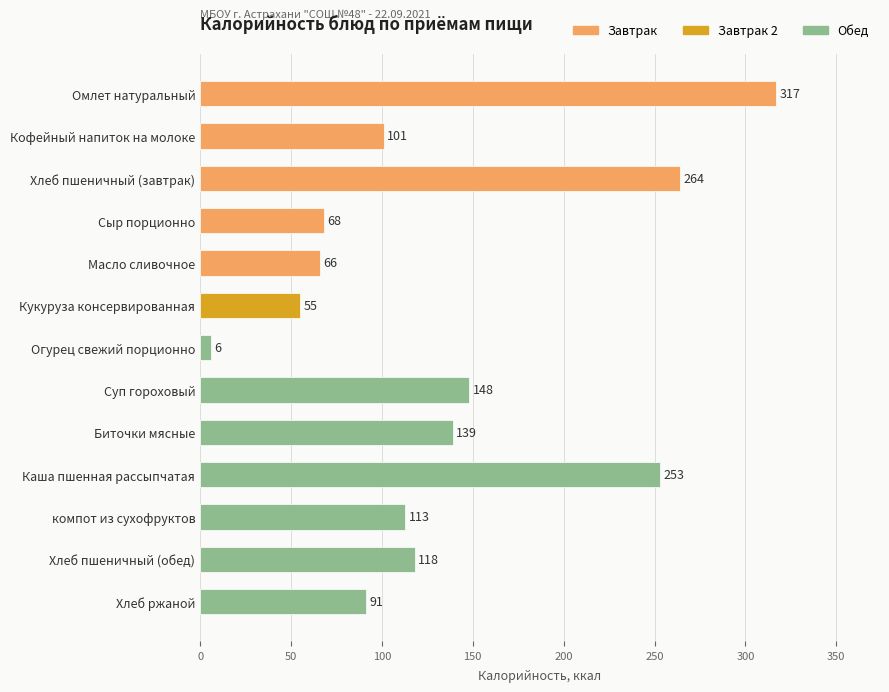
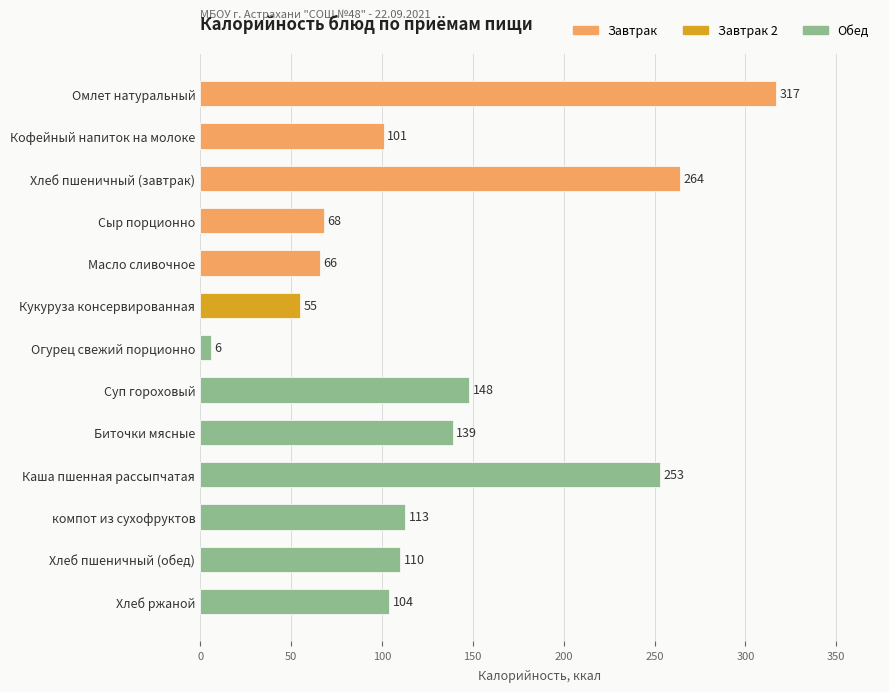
  {
    "Омлет натуральный": 317,
    "Кофейный напиток на молоке": 101,
    "Хлеб пшеничный (завтрак)": 264,
    "Сыр порционно": 68,
    "Масло сливочное": 66,
    "Кукуруза консервированная": 55,
    "Огурец свежий порционно": 6,
    "Суп гороховый": 148,
    "Биточки мясные": 139,
    "Каша пшенная рассыпчатая": 253,
    "компот из сухофруктов": 113,
-   "Хлеб пшеничный (обед)": 118,
-   "Хлеб ржаной": 91
+   "Хлеб пшеничный (обед)": 110,
+   "Хлеб ржаной": 104
  }
